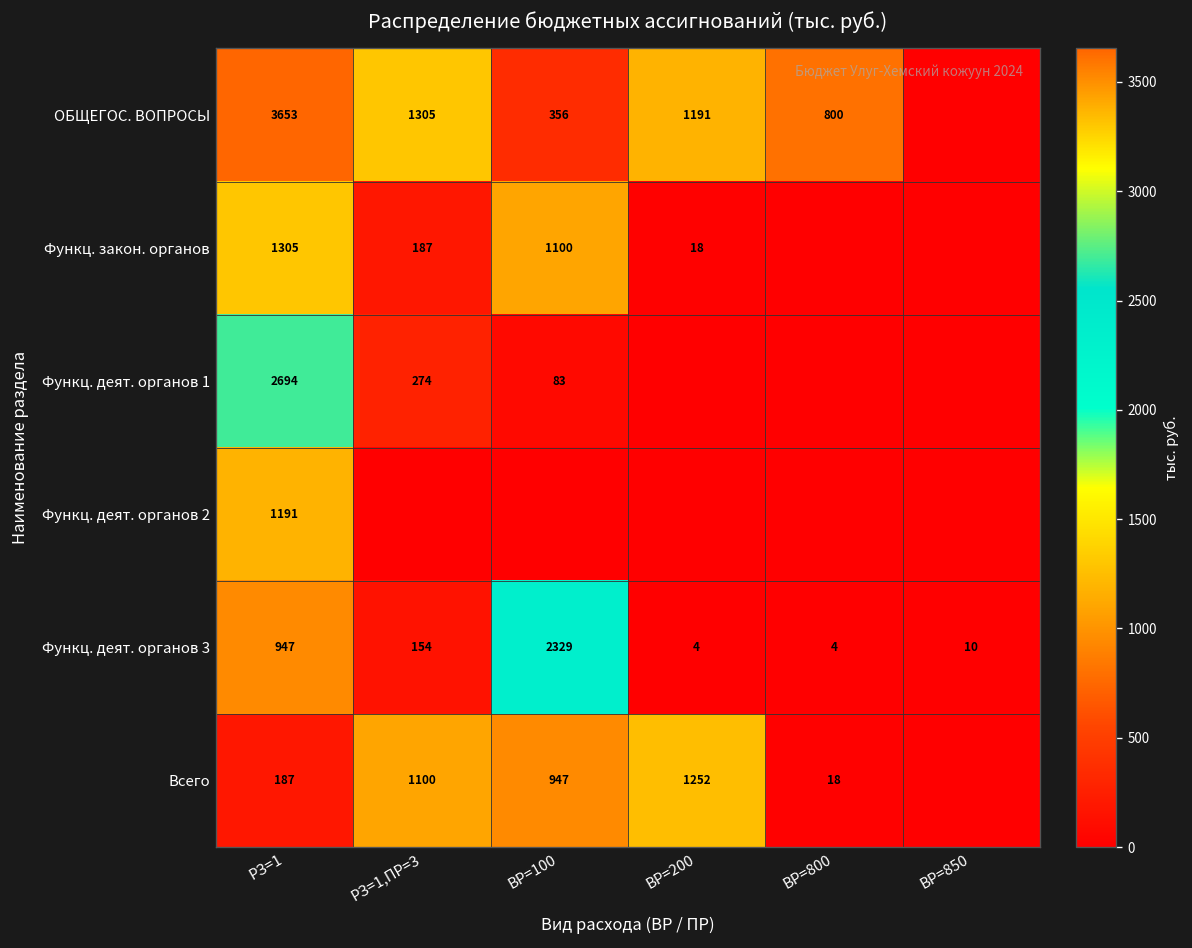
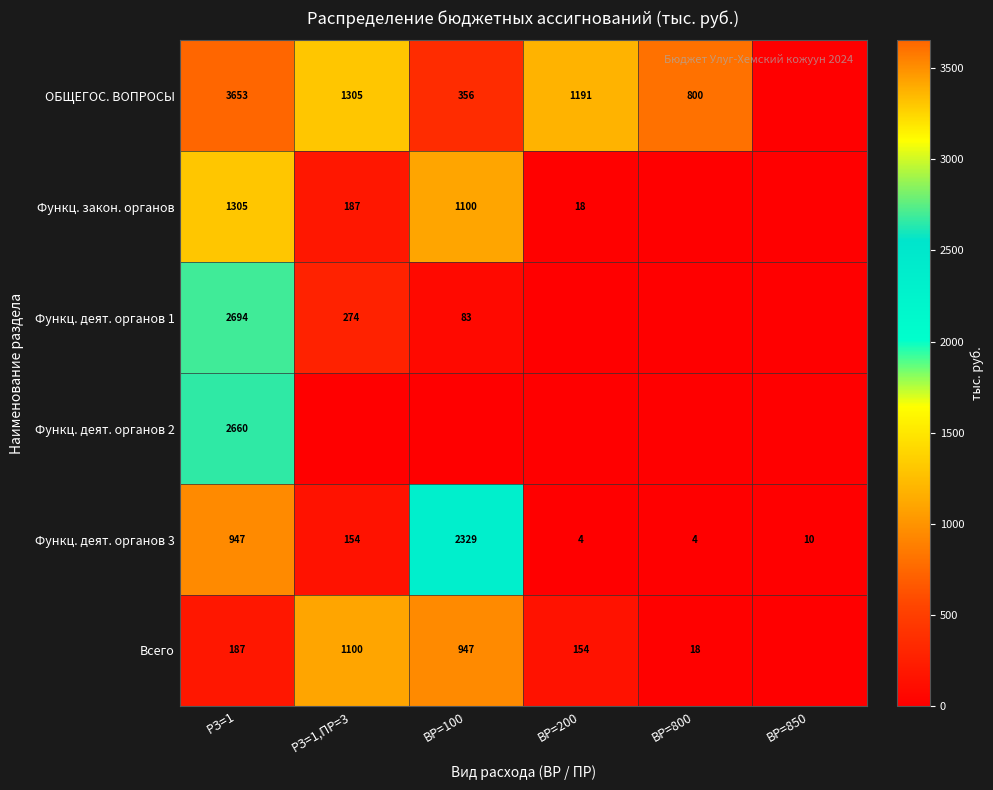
  {
    "ОБЩЕГОС. ВОПРОСЫ": {
      "РЗ=1": 3653,
      "РЗ=1,ПР=3": 1305,
      "ВР=100": 356,
      "ВР=200": 1191,
      "ВР=800": 800,
      "ВР=850": 2024
    },
    "Функц. закон. органов": {
      "РЗ=1": 1305,
      "РЗ=1,ПР=3": 187,
      "ВР=100": 1100,
      "ВР=200": 18
    },
    "Функц. деят. органов 1": {
      "РЗ=1": 2694,
      "РЗ=1,ПР=3": 274,
      "ВР=100": 83
    },
    "Функц. деят. органов 2": {
-     "РЗ=1": 1191
+     "РЗ=1": 2660
    },
    "Функц. деят. органов 3": {
      "РЗ=1": 947,
      "РЗ=1,ПР=3": 154,
      "ВР=100": 2329,
      "ВР=200": 4,
      "ВР=800": 4,
      "ВР=850": 10
    },
    "Всего": {
      "РЗ=1": 187,
      "РЗ=1,ПР=3": 1100,
      "ВР=100": 947,
-     "ВР=200": 1252,
+     "ВР=200": 154,
      "ВР=800": 18
    }
  }
